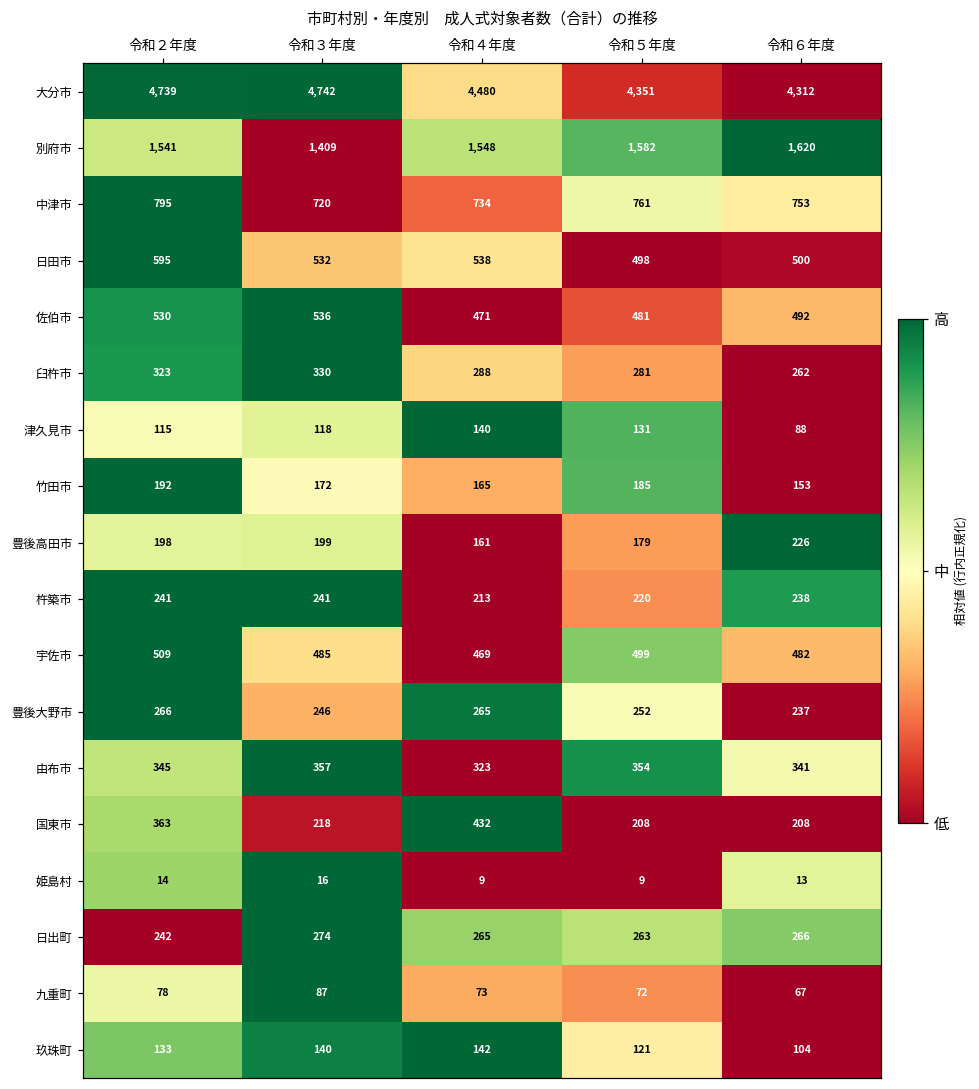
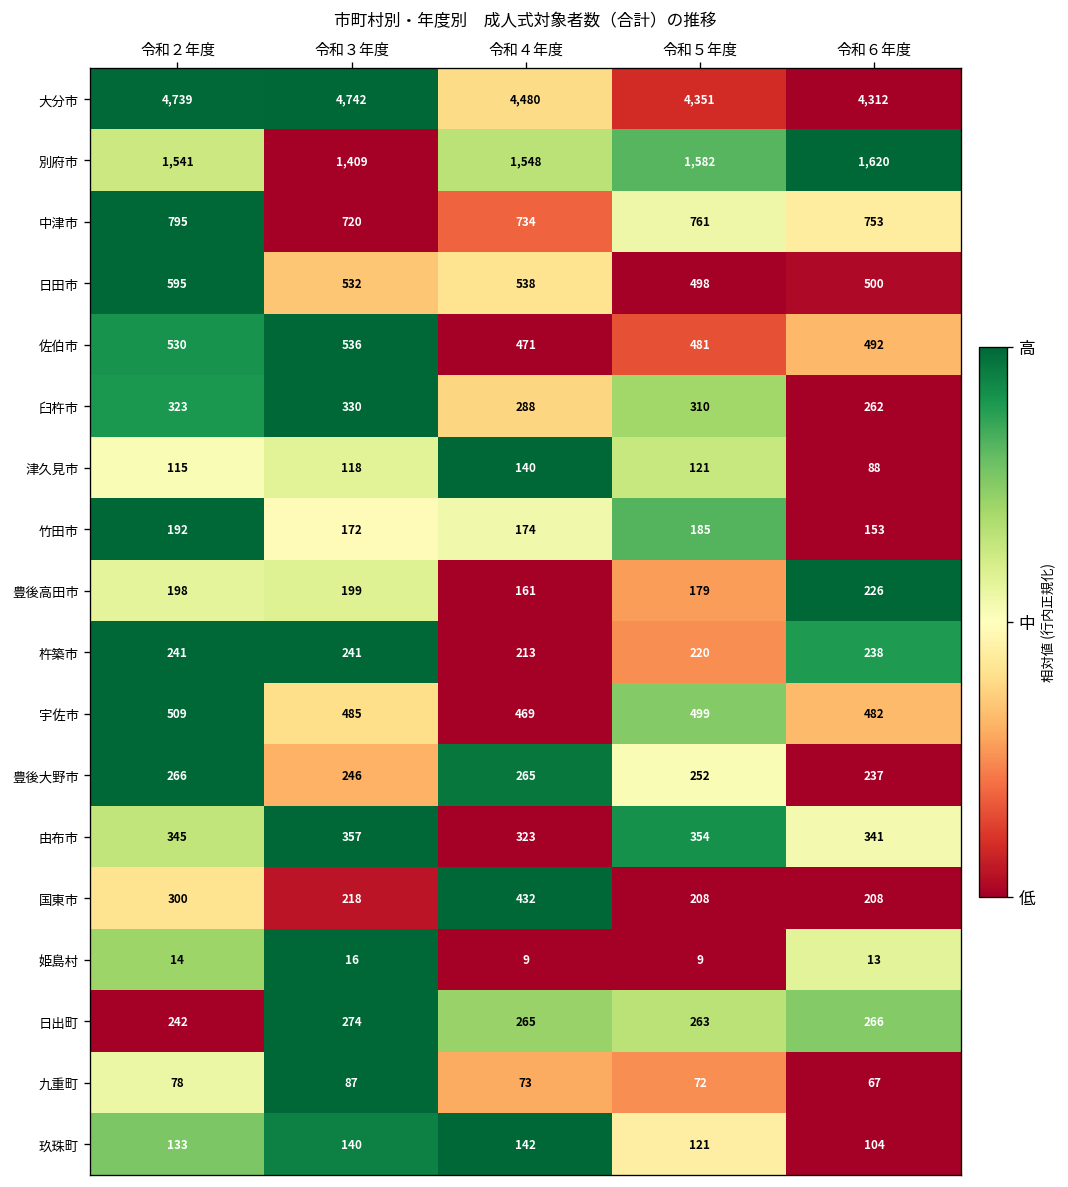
  {
    "大分市": {
      "令和２年度": "4,739",
      "令和３年度": "4,742",
      "令和４年度": "4,480",
      "令和５年度": "4,351",
      "令和６年度": "4,312"
    },
    "別府市": {
      "令和２年度": "1,541",
      "令和３年度": "1,409",
      "令和４年度": "1,548",
      "令和５年度": "1,582",
      "令和６年度": "1,620"
    },
    "中津市": {
      "令和２年度": "795",
      "令和３年度": "720",
      "令和４年度": "734",
      "令和５年度": "761",
      "令和６年度": "753"
    },
    "日田市": {
      "令和２年度": "595",
      "令和３年度": "532",
      "令和４年度": "538",
      "令和５年度": "498",
      "令和６年度": "500"
    },
    "佐伯市": {
      "令和２年度": "530",
      "令和３年度": "536",
      "令和４年度": "471",
      "令和５年度": "481",
      "令和６年度": "492"
    },
    "臼杵市": {
      "令和２年度": "323",
      "令和３年度": "330",
      "令和４年度": "288",
-     "令和５年度": "281",
+     "令和５年度": "310",
      "令和６年度": "262"
    },
    "津久見市": {
      "令和２年度": "115",
      "令和３年度": "118",
      "令和４年度": "140",
-     "令和５年度": "131",
+     "令和５年度": "121",
      "令和６年度": "88"
    },
    "竹田市": {
      "令和２年度": "192",
      "令和３年度": "172",
-     "令和４年度": "165",
+     "令和４年度": "174",
      "令和５年度": "185",
      "令和６年度": "153"
    },
    "豊後高田市": {
      "令和２年度": "198",
      "令和３年度": "199",
      "令和４年度": "161",
      "令和５年度": "179",
      "令和６年度": "226"
    },
    "杵築市": {
      "令和２年度": "241",
      "令和３年度": "241",
      "令和４年度": "213",
      "令和５年度": "220",
      "令和６年度": "238"
    },
    "宇佐市": {
      "令和２年度": "509",
      "令和３年度": "485",
      "令和４年度": "469",
      "令和５年度": "499",
      "令和６年度": "482"
    },
    "豊後大野市": {
      "令和２年度": "266",
      "令和３年度": "246",
      "令和４年度": "265",
      "令和５年度": "252",
      "令和６年度": "237"
    },
    "由布市": {
      "令和２年度": "345",
      "令和３年度": "357",
      "令和４年度": "323",
      "令和５年度": "354",
      "令和６年度": "341"
    },
    "国東市": {
-     "令和２年度": "363",
+     "令和２年度": "300",
      "令和３年度": "218",
      "令和４年度": "432",
      "令和５年度": "208",
      "令和６年度": "208"
    },
    "姫島村": {
      "令和２年度": "14",
      "令和３年度": "16",
      "令和４年度": "9",
      "令和５年度": "9",
      "令和６年度": "13"
    },
    "日出町": {
      "令和２年度": "242",
      "令和３年度": "274",
      "令和４年度": "265",
      "令和５年度": "263",
      "令和６年度": "266"
    },
    "九重町": {
      "令和２年度": "78",
      "令和３年度": "87",
      "令和４年度": "73",
      "令和５年度": "72",
      "令和６年度": "67"
    },
    "玖珠町": {
      "令和２年度": "133",
      "令和３年度": "140",
      "令和４年度": "142",
      "令和５年度": "121",
      "令和６年度": "104"
    }
  }
